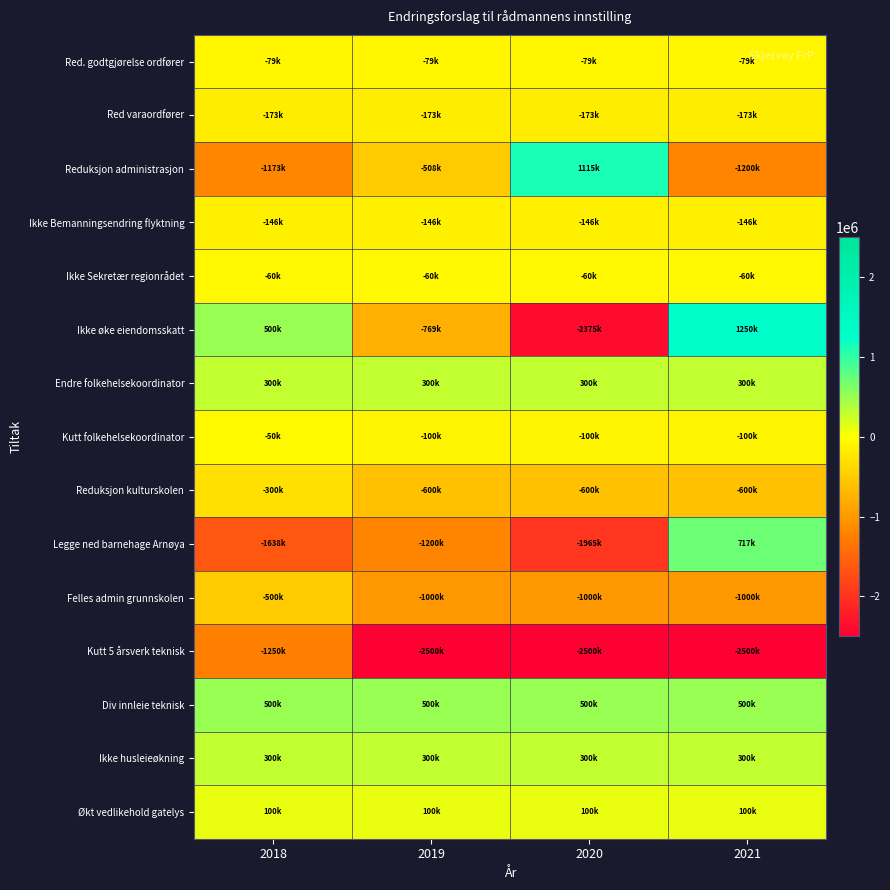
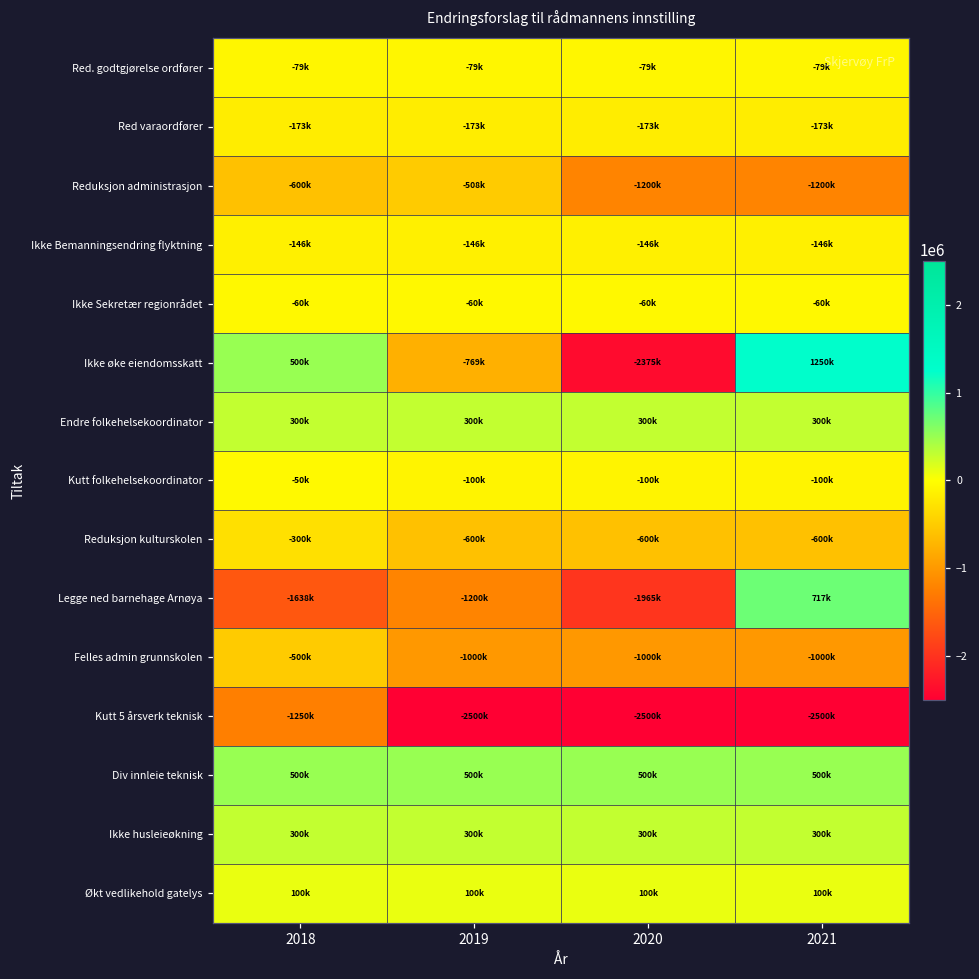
  {
    "Red. godtgjørelse ordfører": {
      "2018": "-79k",
      "2019": "-79k",
      "2020": "-79k"
    },
    "Red varaordfører": {
      "2018": "-173k",
      "2019": "-173k",
      "2020": "-173k",
      "2021": "-173k"
    },
    "Reduksjon administrasjon": {
-     "2018": "-1173k",
+     "2018": "-600k",
      "2019": "-508k",
-     "2020": "1115k",
+     "2020": "-1200k",
      "2021": "-1200k"
    },
    "Ikke Bemanningsendring flyktning": {
      "2018": "-146k",
      "2019": "-146k",
      "2020": "-146k",
      "2021": "-146k"
    },
    "Ikke Sekretær regionrådet": {
      "2018": "-60k",
      "2019": "-60k",
      "2020": "-60k",
      "2021": "-60k"
    },
    "Ikke øke eiendomsskatt": {
      "2018": "500k",
      "2019": "-769k",
      "2020": "-2375k",
      "2021": "1250k"
    },
    "Endre folkehelsekoordinator": {
      "2018": "300k",
      "2019": "300k",
      "2020": "300k",
      "2021": "300k"
    },
    "Kutt folkehelsekoordinator": {
      "2018": "-50k",
      "2019": "-100k",
      "2020": "-100k",
      "2021": "-100k"
    },
    "Reduksjon kulturskolen": {
      "2018": "-300k",
      "2019": "-600k",
      "2020": "-600k",
      "2021": "-600k"
    },
    "Legge ned barnehage Arnøya": {
      "2018": "-1638k",
      "2019": "-1200k",
      "2020": "-1965k",
      "2021": "717k"
    },
    "Felles admin grunnskolen": {
      "2018": "-500k",
      "2019": "-1000k",
      "2020": "-1000k",
      "2021": "-1000k"
    },
    "Kutt 5 årsverk teknisk": {
      "2018": "-1250k",
      "2019": "-2500k",
      "2020": "-2500k",
      "2021": "-2500k"
    },
    "Div innleie teknisk": {
      "2018": "500k",
      "2019": "500k",
      "2020": "500k",
      "2021": "500k"
    },
    "Ikke husleieøkning": {
      "2018": "300k",
      "2019": "300k",
      "2020": "300k",
      "2021": "300k"
    },
    "Økt vedlikehold gatelys": {
      "2018": "100k",
      "2019": "100k",
      "2020": "100k",
      "2021": "100k"
    }
  }
